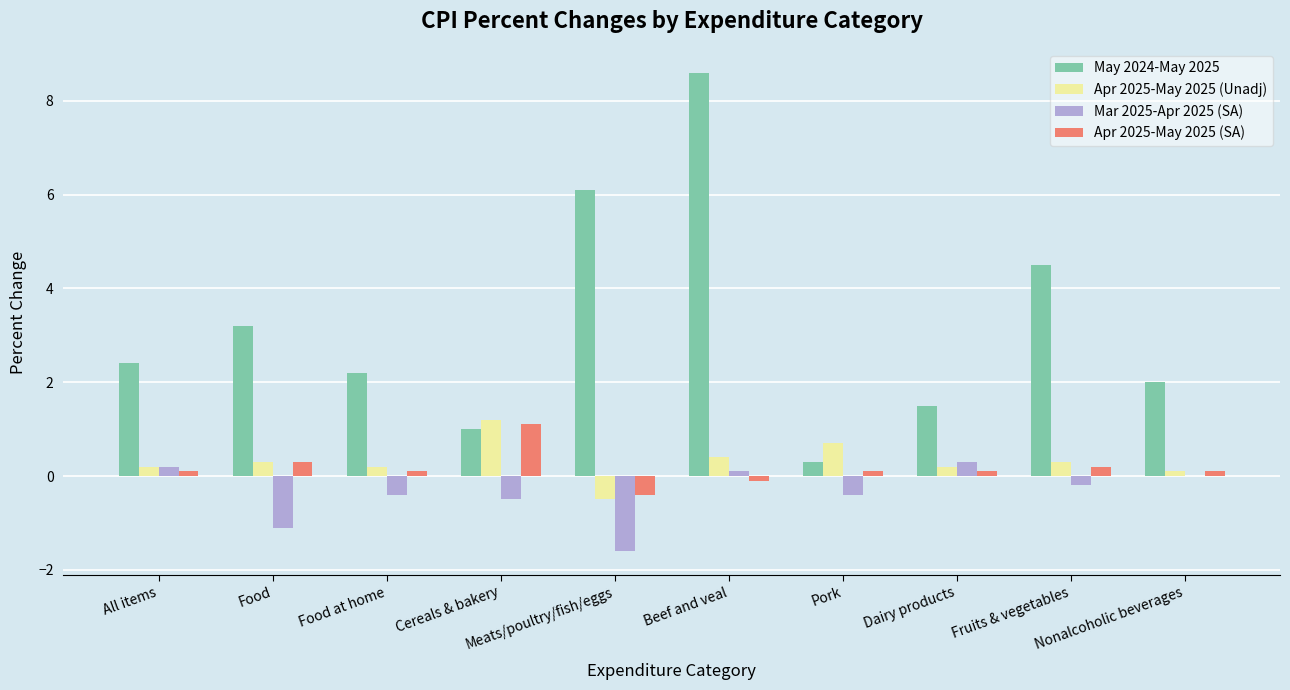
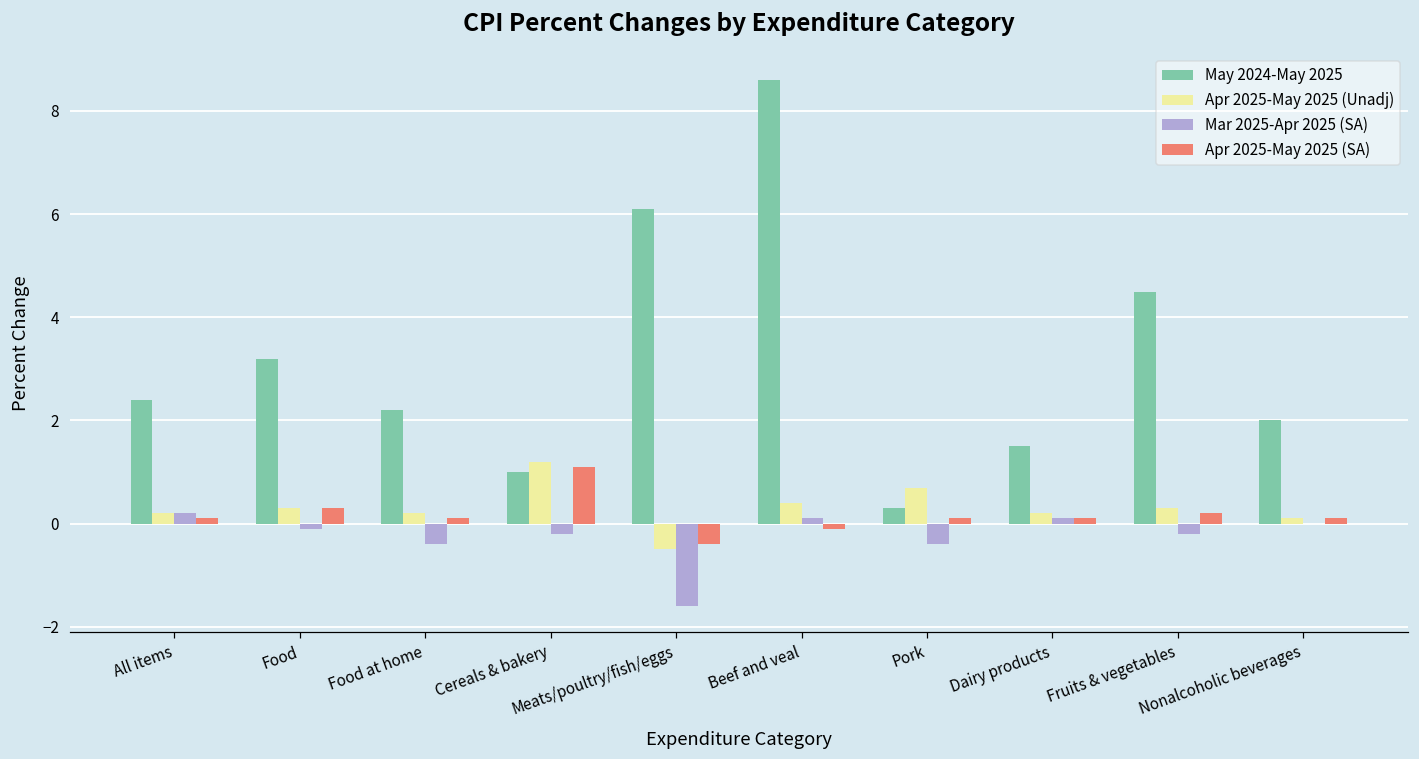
  {
    "May 2024-May 2025": {
      "All items": 2.4,
      "Food": 3.2,
      "Food at home": 2.2,
      "Cereals & bakery": 1.0,
      "Meats/poultry/fish/eggs": 6.1,
      "Beef and veal": 8.6,
      "Pork": 0.3,
      "Dairy products": 1.5,
      "Fruits & vegetables": 4.5,
      "Nonalcoholic beverages": 2.0
    },
    "Apr 2025-May 2025 (Unadj)": {
      "All items": 0.2,
      "Food": 0.3,
      "Food at home": 0.2,
      "Cereals & bakery": 1.2,
      "Meats/poultry/fish/eggs": -0.5,
      "Beef and veal": 0.4,
      "Pork": 0.7,
      "Dairy products": 0.2,
      "Fruits & vegetables": 0.3,
      "Nonalcoholic beverages": 0.1
    },
    "Mar 2025-Apr 2025 (SA)": {
      "All items": 0.2,
-     "Food": -1.1,
+     "Food": -0.1,
      "Food at home": -0.4,
-     "Cereals & bakery": -0.5,
+     "Cereals & bakery": -0.2,
      "Meats/poultry/fish/eggs": -1.6,
      "Beef and veal": 0.1,
      "Pork": -0.4,
-     "Dairy products": 0.3,
+     "Dairy products": 0.1,
      "Fruits & vegetables": -0.2,
      "Nonalcoholic beverages": 0.0
    },
    "Apr 2025-May 2025 (SA)": {
      "All items": 0.1,
      "Food": 0.3,
      "Food at home": 0.1,
      "Cereals & bakery": 1.1,
      "Meats/poultry/fish/eggs": -0.4,
      "Beef and veal": -0.1,
      "Pork": 0.1,
      "Dairy products": 0.1,
      "Fruits & vegetables": 0.2,
      "Nonalcoholic beverages": 0.1
    }
  }
